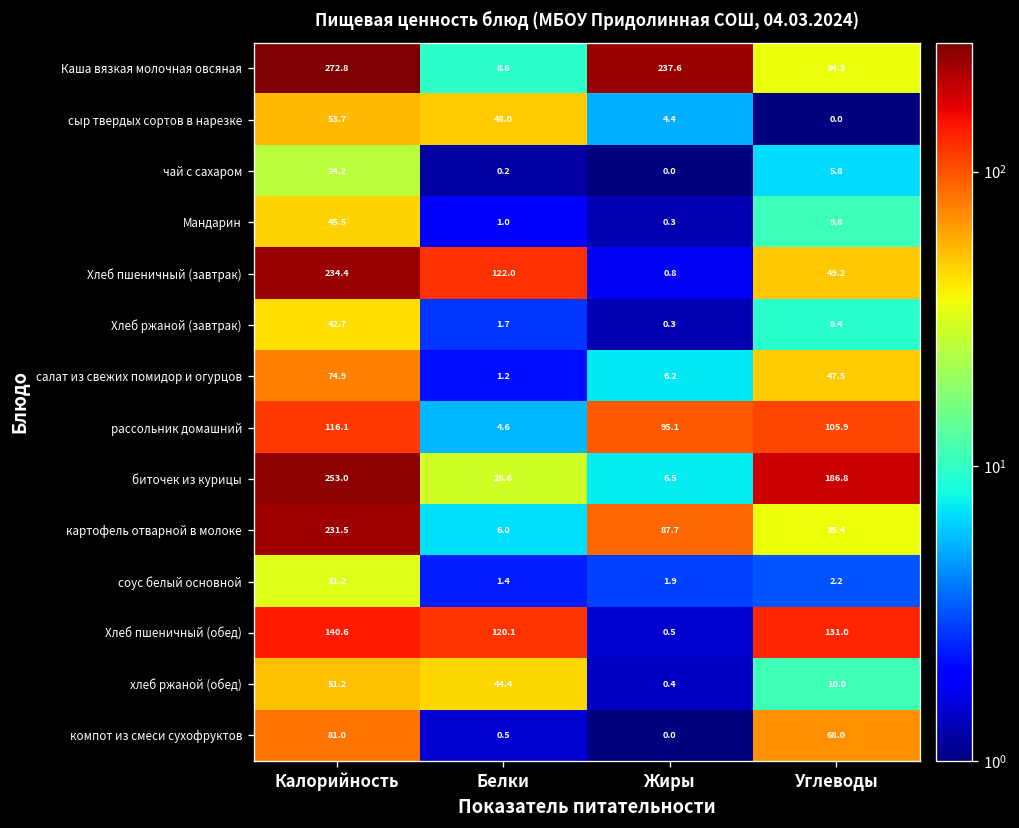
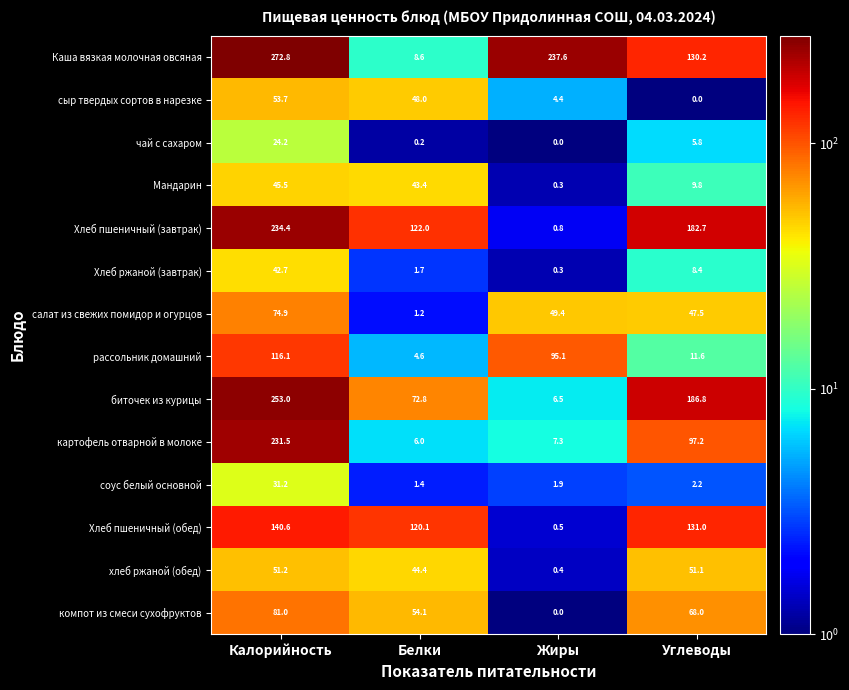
  {
    "Каша вязкая молочная овсяная": {
      "Калорийность": 272.8,
      "Белки": 8.6,
      "Жиры": 237.6,
-     "Углеводы": 34.3
+     "Углеводы": 130.2
    },
    "сыр твердых сортов в нарезке": {
      "Калорийность": 53.7,
      "Белки": 48.0,
      "Жиры": 4.4,
      "Углеводы": 0.0
    },
    "чай с сахаром": {
      "Калорийность": 24.2,
      "Белки": 0.2,
      "Жиры": 0.0,
      "Углеводы": 5.8
    },
    "Мандарин": {
      "Калорийность": 45.5,
-     "Белки": 1.0,
+     "Белки": 43.4,
      "Жиры": 0.3,
      "Углеводы": 9.8
    },
    "Хлеб пшеничный (завтрак)": {
      "Калорийность": 234.4,
      "Белки": 122.0,
      "Жиры": 0.8,
-     "Углеводы": 49.2
+     "Углеводы": 182.7
    },
    "Хлеб ржаной (завтрак)": {
      "Калорийность": 42.7,
      "Белки": 1.7,
      "Жиры": 0.3,
      "Углеводы": 8.4
    },
    "салат из свежих помидор и огурцов": {
      "Калорийность": 74.9,
      "Белки": 1.2,
-     "Жиры": 6.2,
+     "Жиры": 49.4,
      "Углеводы": 47.5
    },
    "рассольник домашний": {
      "Калорийность": 116.1,
      "Белки": 4.6,
      "Жиры": 95.1,
-     "Углеводы": 105.9
+     "Углеводы": 11.6
    },
    "биточек из курицы": {
      "Калорийность": 253.0,
-     "Белки": 28.6,
+     "Белки": 72.8,
      "Жиры": 6.5,
      "Углеводы": 186.8
    },
    "картофель отварной в молоке": {
      "Калорийность": 231.5,
      "Белки": 6.0,
-     "Жиры": 87.7,
-     "Углеводы": 35.4
+     "Жиры": 7.3,
+     "Углеводы": 97.2
    },
    "соус белый основной": {
      "Калорийность": 31.2,
      "Белки": 1.4,
      "Жиры": 1.9,
      "Углеводы": 2.2
    },
    "Хлеб пшеничный (обед)": {
      "Калорийность": 140.6,
      "Белки": 120.1,
      "Жиры": 0.5,
      "Углеводы": 131.0
    },
    "хлеб ржаной (обед)": {
      "Калорийность": 51.2,
      "Белки": 44.4,
      "Жиры": 0.4,
-     "Углеводы": 10.0
+     "Углеводы": 51.1
    },
    "компот из смеси сухофруктов": {
      "Калорийность": 81.0,
-     "Белки": 0.5,
+     "Белки": 54.1,
      "Жиры": 0.0,
      "Углеводы": 68.0
    }
  }
